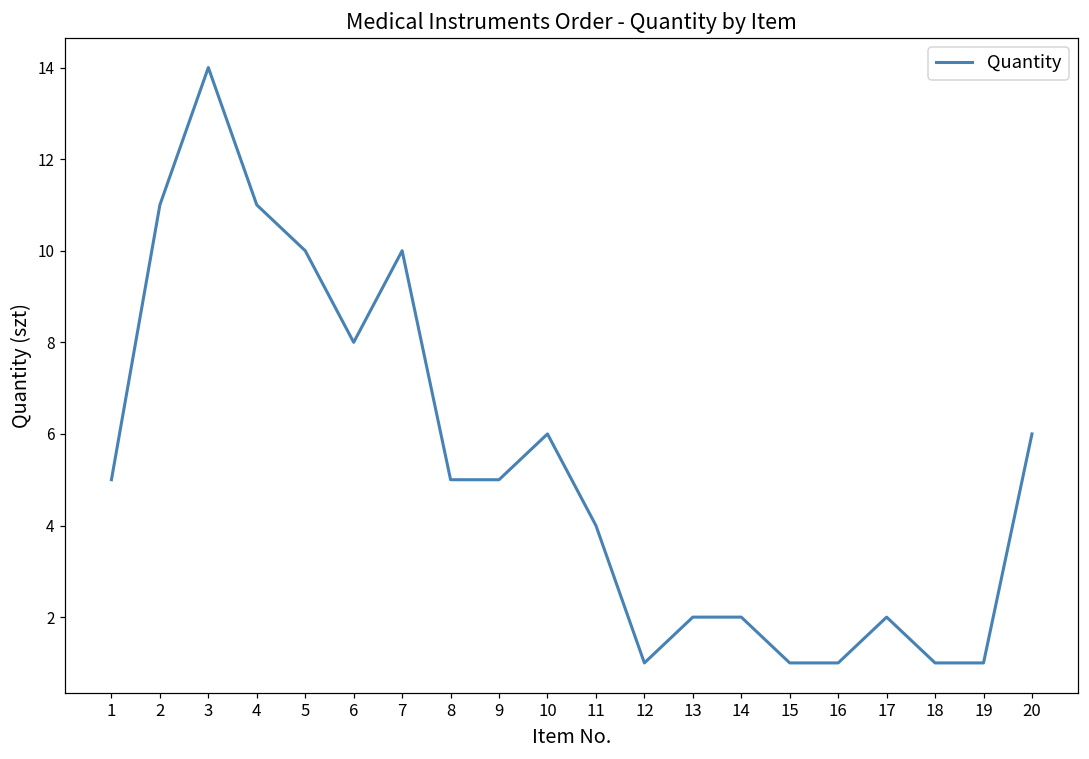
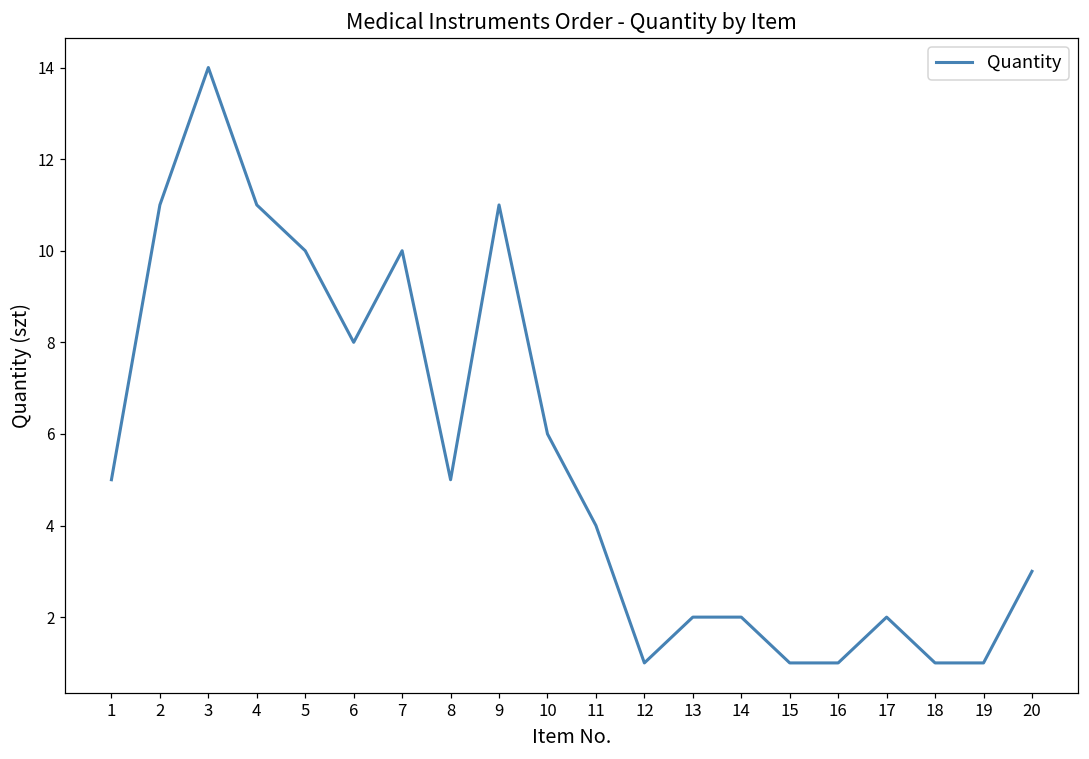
  {
    "1": 5,
    "2": 11,
    "3": 14,
    "4": 11,
    "5": 10,
    "6": 8,
    "7": 10,
    "8": 5,
-   "9": 5,
+   "9": 11,
    "10": 6,
    "11": 4,
    "12": 1,
    "13": 2,
    "14": 2,
    "15": 1,
    "16": 1,
    "17": 2,
    "18": 1,
    "19": 1,
-   "20": 6
+   "20": 3
  }
